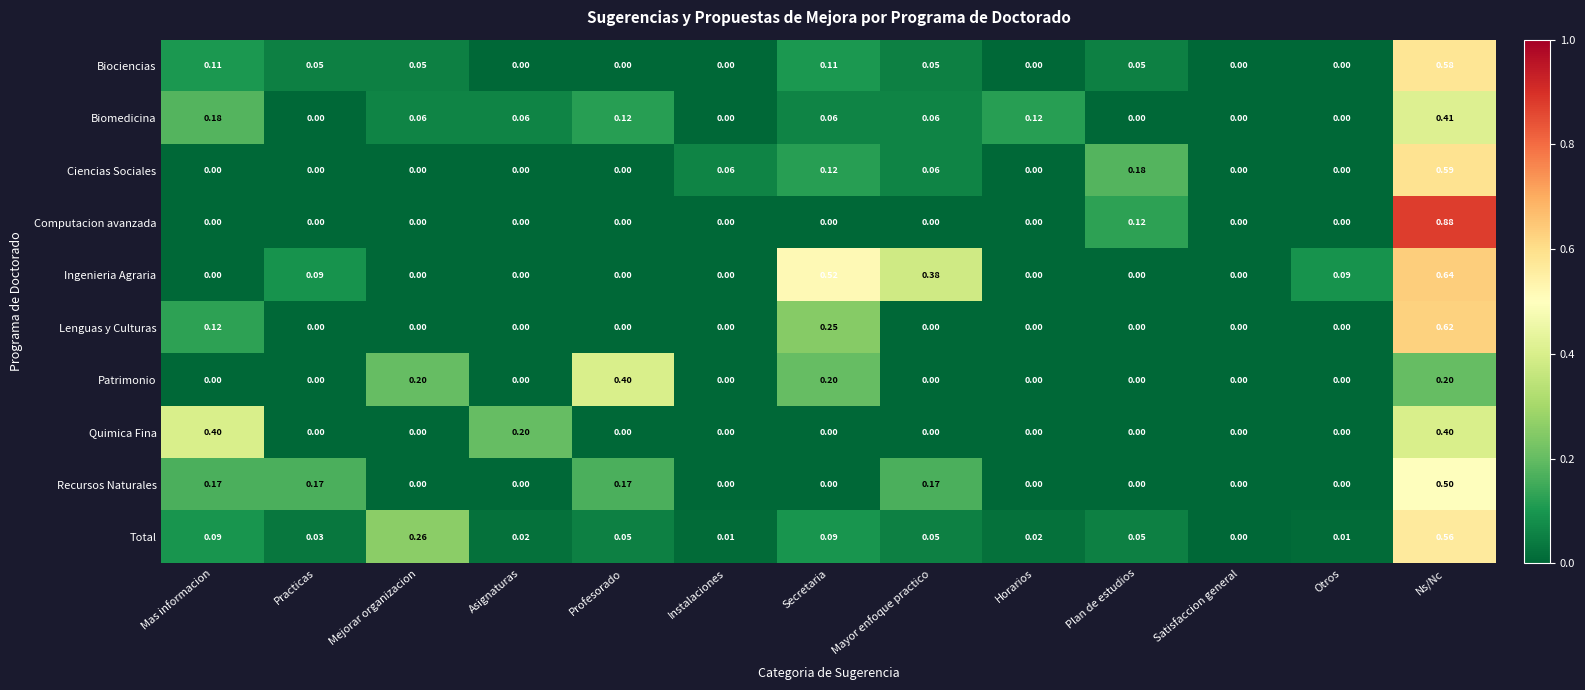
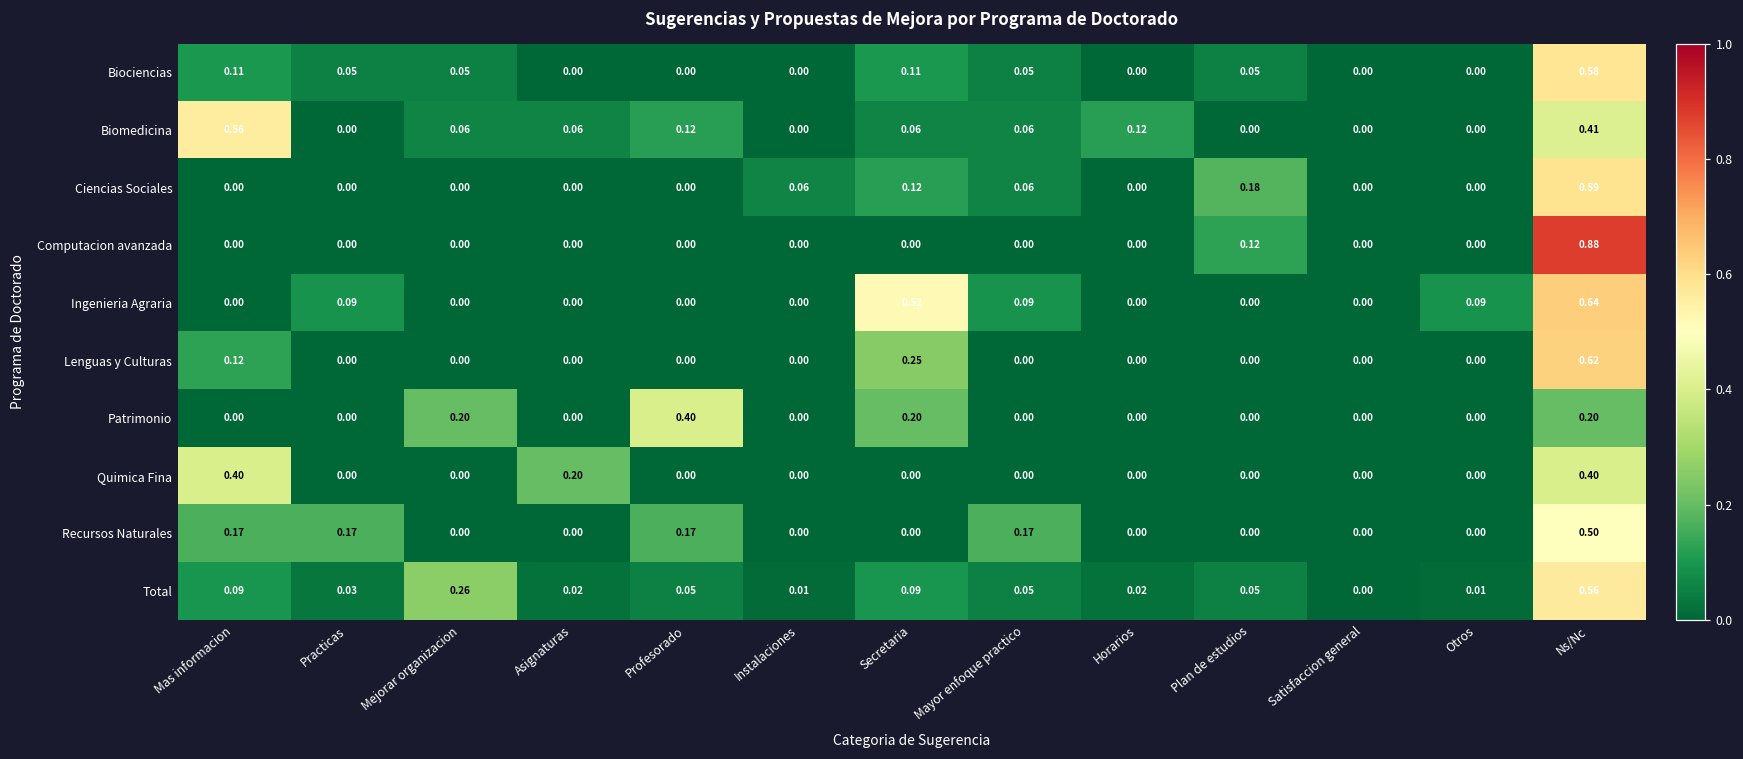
  {
    "Biociencias": {
      "Mas informacion": 0.11,
      "Practicas": 0.05,
      "Mejorar organizacion": 0.05,
      "Asignaturas": 0.00,
      "Profesorado": 0.00,
      "Instalaciones": 0.00,
      "Secretaria": 0.11,
      "Mayor enfoque practico": 0.05,
      "Horarios": 0.00,
      "Plan de estudios": 0.05,
      "Satisfaccion general": 0.00,
      "Otros": 0.00,
      "Ns/Nc": 0.58
    },
    "Biomedicina": {
-     "Mas informacion": 0.18,
+     "Mas informacion": 0.56,
      "Practicas": 0.00,
      "Mejorar organizacion": 0.06,
      "Asignaturas": 0.06,
      "Profesorado": 0.12,
      "Instalaciones": 0.00,
      "Secretaria": 0.06,
      "Mayor enfoque practico": 0.06,
      "Horarios": 0.12,
      "Plan de estudios": 0.00,
      "Satisfaccion general": 0.00,
      "Otros": 0.00,
      "Ns/Nc": 0.41
    },
    "Ciencias Sociales": {
      "Mas informacion": 0.00,
      "Practicas": 0.00,
      "Mejorar organizacion": 0.00,
      "Asignaturas": 0.00,
      "Profesorado": 0.00,
      "Instalaciones": 0.06,
      "Secretaria": 0.12,
      "Mayor enfoque practico": 0.06,
      "Horarios": 0.00,
      "Plan de estudios": 0.18,
      "Satisfaccion general": 0.00,
      "Otros": 0.00,
      "Ns/Nc": 0.59
    },
    "Computacion avanzada": {
      "Mas informacion": 0.00,
      "Practicas": 0.00,
      "Mejorar organizacion": 0.00,
      "Asignaturas": 0.00,
      "Profesorado": 0.00,
      "Instalaciones": 0.00,
      "Secretaria": 0.00,
      "Mayor enfoque practico": 0.00,
      "Horarios": 0.00,
      "Plan de estudios": 0.12,
      "Satisfaccion general": 0.00,
      "Otros": 0.00,
      "Ns/Nc": 0.88
    },
    "Ingenieria Agraria": {
      "Mas informacion": 0.00,
      "Practicas": 0.09,
      "Mejorar organizacion": 0.00,
      "Asignaturas": 0.00,
      "Profesorado": 0.00,
      "Instalaciones": 0.00,
      "Secretaria": 0.52,
-     "Mayor enfoque practico": 0.38,
+     "Mayor enfoque practico": 0.09,
      "Horarios": 0.00,
      "Plan de estudios": 0.00,
      "Satisfaccion general": 0.00,
      "Otros": 0.09,
      "Ns/Nc": 0.64
    },
    "Lenguas y Culturas": {
      "Mas informacion": 0.12,
      "Practicas": 0.00,
      "Mejorar organizacion": 0.00,
      "Asignaturas": 0.00,
      "Profesorado": 0.00,
      "Instalaciones": 0.00,
      "Secretaria": 0.25,
      "Mayor enfoque practico": 0.00,
      "Horarios": 0.00,
      "Plan de estudios": 0.00,
      "Satisfaccion general": 0.00,
      "Otros": 0.00,
      "Ns/Nc": 0.62
    },
    "Patrimonio": {
      "Mas informacion": 0.00,
      "Practicas": 0.00,
      "Mejorar organizacion": 0.20,
      "Asignaturas": 0.00,
      "Profesorado": 0.40,
      "Instalaciones": 0.00,
      "Secretaria": 0.20,
      "Mayor enfoque practico": 0.00,
      "Horarios": 0.00,
      "Plan de estudios": 0.00,
      "Satisfaccion general": 0.00,
      "Otros": 0.00,
      "Ns/Nc": 0.20
    },
    "Quimica Fina": {
      "Mas informacion": 0.40,
      "Practicas": 0.00,
      "Mejorar organizacion": 0.00,
      "Asignaturas": 0.20,
      "Profesorado": 0.00,
      "Instalaciones": 0.00,
      "Secretaria": 0.00,
      "Mayor enfoque practico": 0.00,
      "Horarios": 0.00,
      "Plan de estudios": 0.00,
      "Satisfaccion general": 0.00,
      "Otros": 0.00,
      "Ns/Nc": 0.40
    },
    "Recursos Naturales": {
      "Mas informacion": 0.17,
      "Practicas": 0.17,
      "Mejorar organizacion": 0.00,
      "Asignaturas": 0.00,
      "Profesorado": 0.17,
      "Instalaciones": 0.00,
      "Secretaria": 0.00,
      "Mayor enfoque practico": 0.17,
      "Horarios": 0.00,
      "Plan de estudios": 0.00,
      "Satisfaccion general": 0.00,
      "Otros": 0.00,
      "Ns/Nc": 0.50
    },
    "Total": {
      "Mas informacion": 0.09,
      "Practicas": 0.03,
      "Mejorar organizacion": 0.26,
      "Asignaturas": 0.02,
      "Profesorado": 0.05,
      "Instalaciones": 0.01,
      "Secretaria": 0.09,
      "Mayor enfoque practico": 0.05,
      "Horarios": 0.02,
      "Plan de estudios": 0.05,
      "Satisfaccion general": 0.00,
      "Otros": 0.01,
      "Ns/Nc": 0.56
    }
  }
